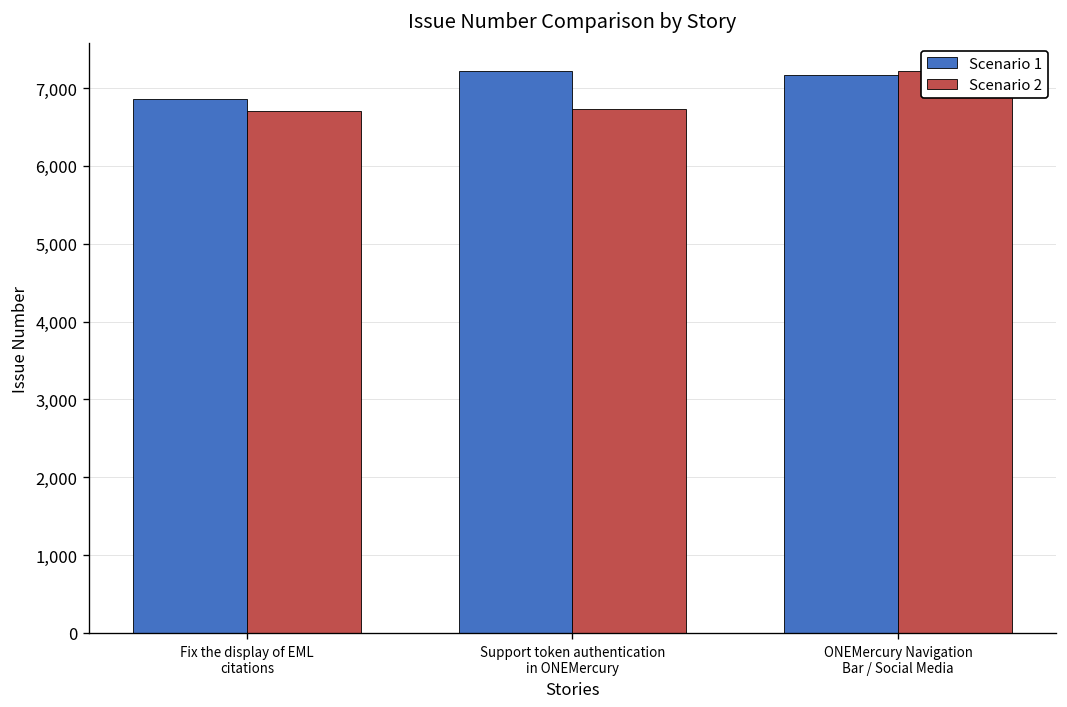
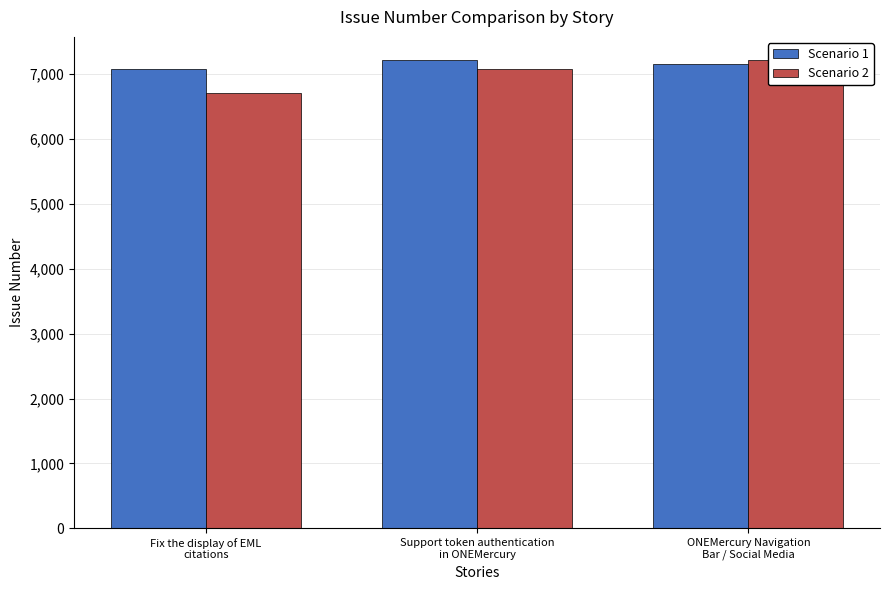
  {
    "Scenario 1": {
-     "Fix the display of EML citations": "6,900",
+     "Fix the display of EML citations": "7,100",
      "Support token authentication in ONEMercury": "7,200",
      "ONEMercury Navigation Bar / Social Media": "7,200"
    },
    "Scenario 2": {
      "Fix the display of EML citations": "6,700",
-     "Support token authentication in ONEMercury": "6,700"
+     "Support token authentication in ONEMercury": "7,100"
    }
  }
